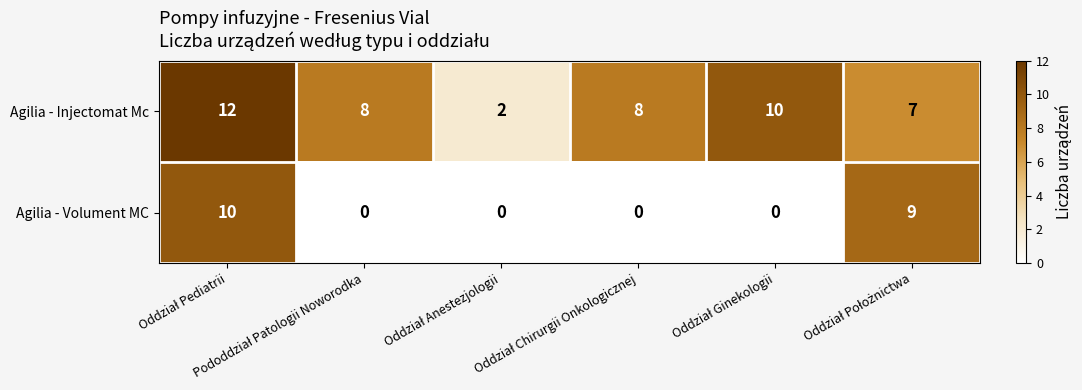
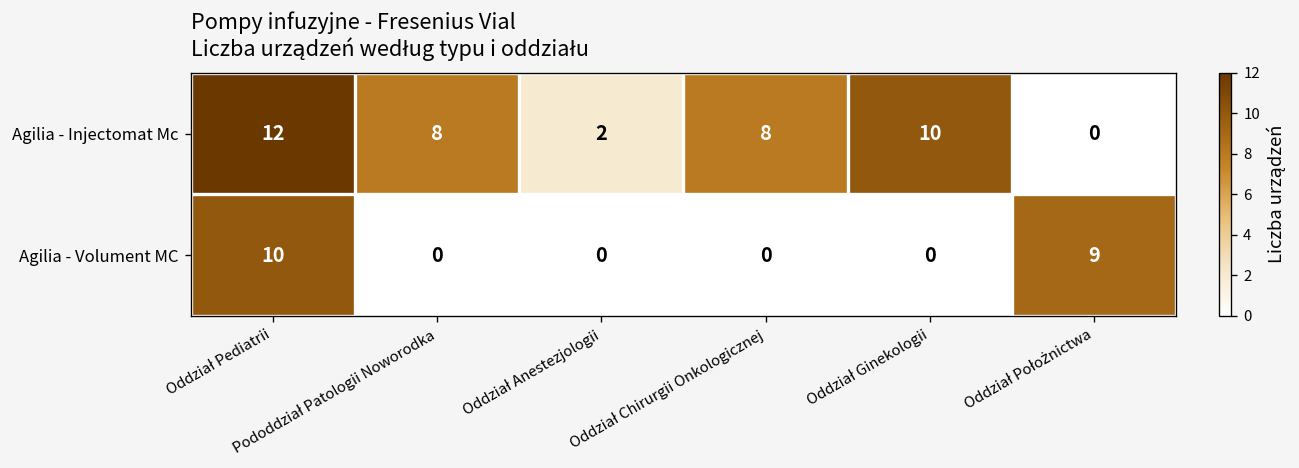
  {
    "Agilia - Injectomat Mc": {
      "Oddział Pediatrii": 12,
      "Pododdział Patologii Noworodka": 8,
      "Oddział Anestezjologii": 2,
      "Oddział Chirurgii Onkologicznej": 8,
      "Oddział Ginekologii": 10,
-     "Oddział Położnictwa": 7
+     "Oddział Położnictwa": 0
    },
    "Agilia - Volument MC": {
      "Oddział Pediatrii": 10,
      "Pododdział Patologii Noworodka": 0,
      "Oddział Anestezjologii": 0,
      "Oddział Chirurgii Onkologicznej": 0,
      "Oddział Ginekologii": 0,
      "Oddział Położnictwa": 9
    }
  }
